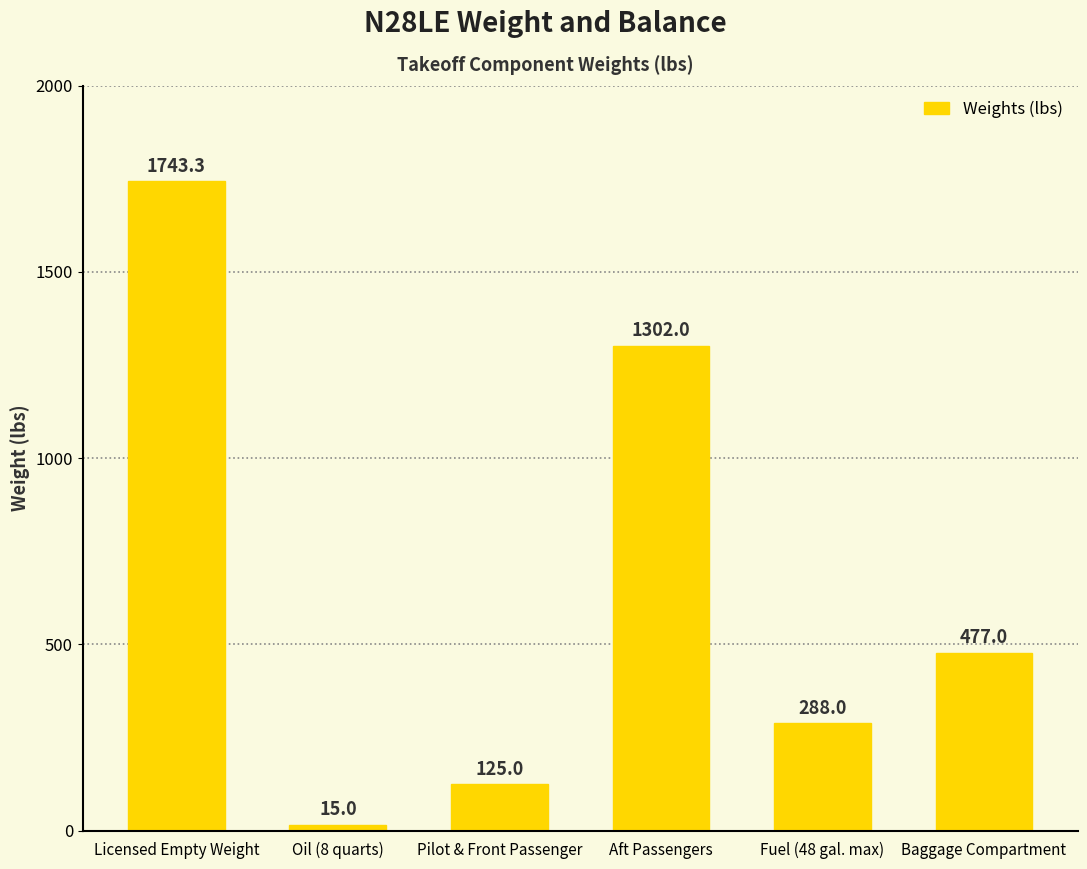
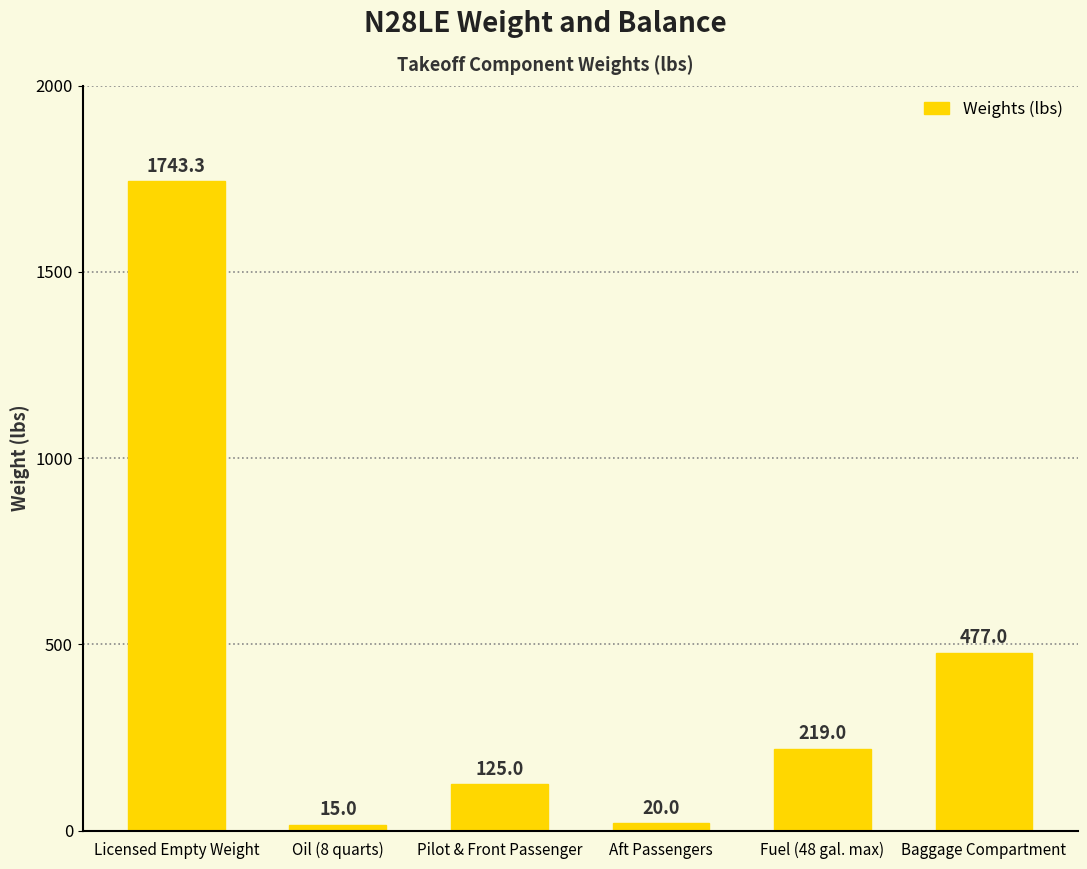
  {
    "Licensed Empty Weight": 1743.3,
    "Oil (8 quarts)": 15.0,
    "Pilot & Front Passenger": 125.0,
-   "Aft Passengers": 1302.0,
-   "Fuel (48 gal. max)": 288.0,
+   "Aft Passengers": 20.0,
+   "Fuel (48 gal. max)": 219.0,
    "Baggage Compartment": 477.0
  }
